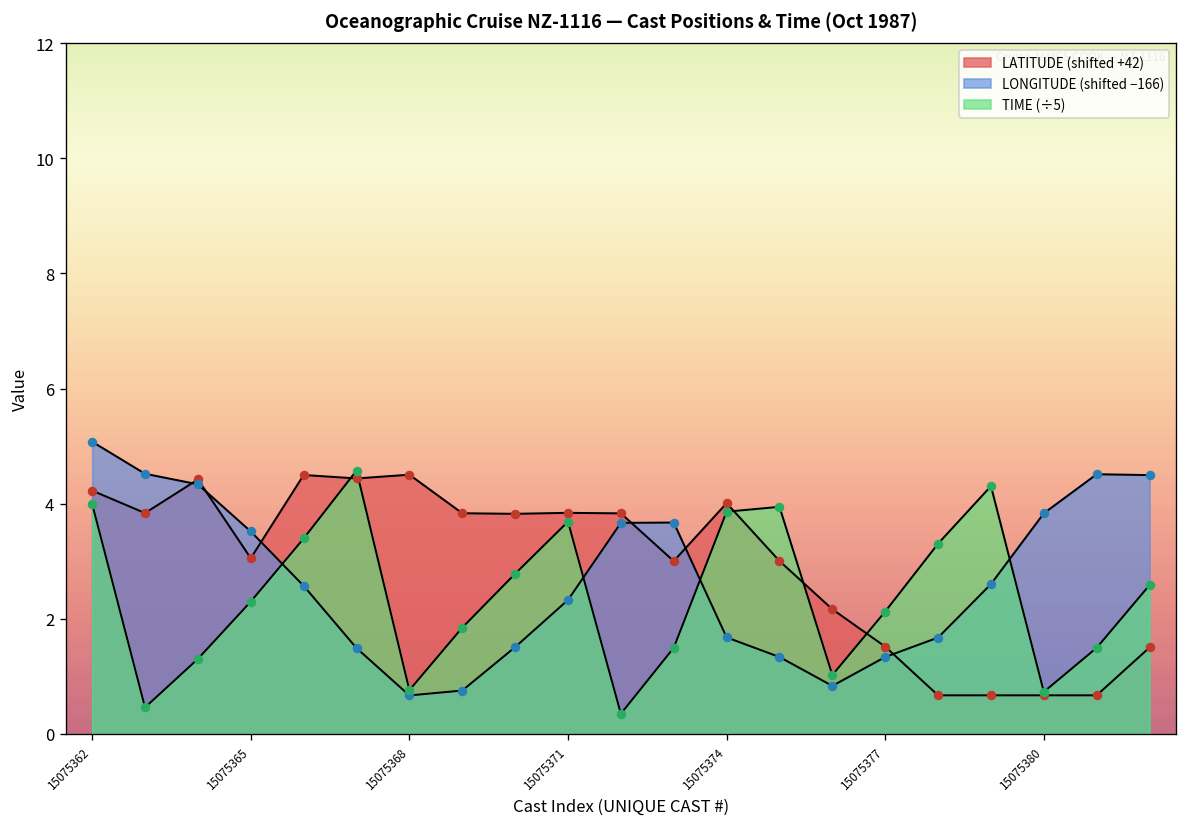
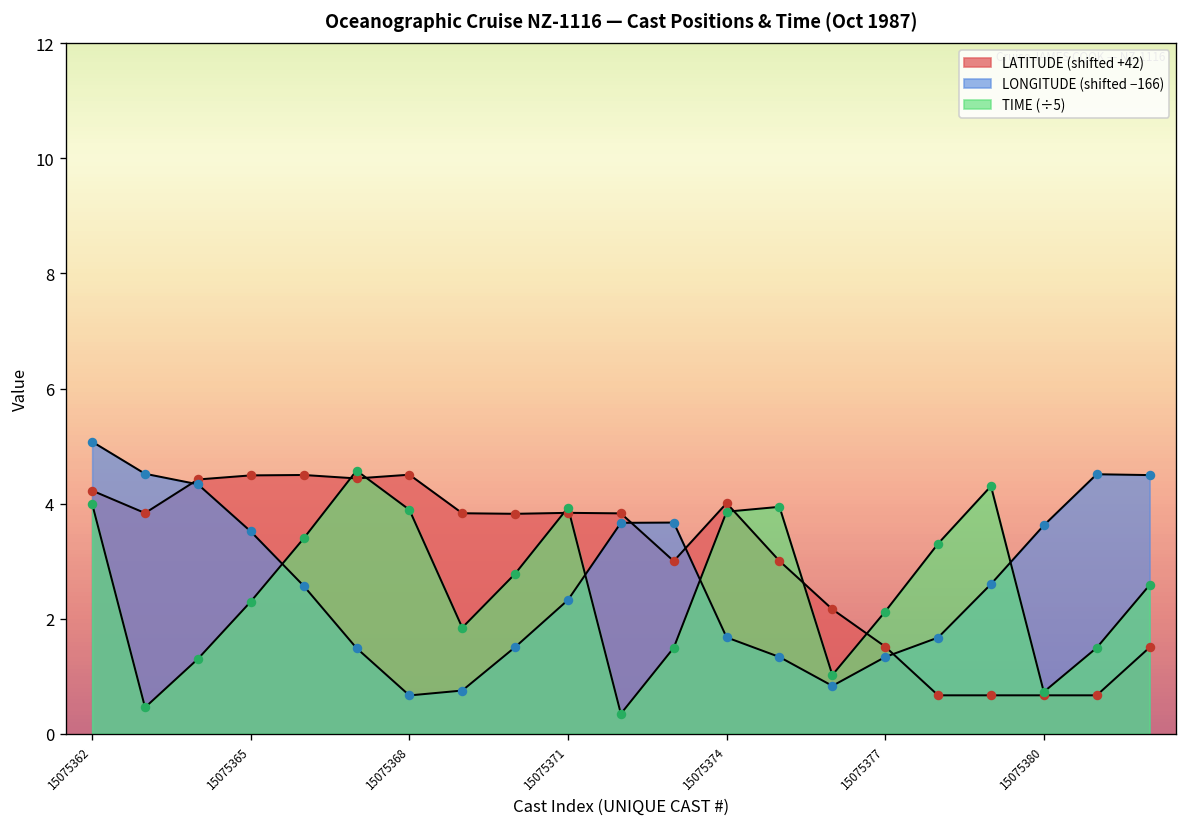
  {
    "LATITUDE (shifted +42)": {
      "15075362": 4.2,
-     "15075365": 3.0,
+     "15075365": 4.5,
      "15075368": 4.5,
      "15075371": 3.8,
      "15075374": 4.0,
      "15075377": 1.5,
      "15075380": 0.7
    },
    "LONGITUDE (shifted −166)": {
      "15075362": 5.1,
      "15075365": 3.5,
      "15075368": 0.7,
      "15075371": 2.3,
      "15075374": 1.7,
      "15075377": 1.3,
-     "15075380": 3.8
+     "15075380": 3.6
    },
    "TIME (÷5)": {
      "15075362": 4.0,
      "15075365": 2.3,
-     "15075368": 0.8,
-     "15075371": 3.7,
+     "15075368": 3.9,
+     "15075371": 3.9,
      "15075374": 3.9,
      "15075377": 2.1,
      "15075380": 0.7
    }
  }
